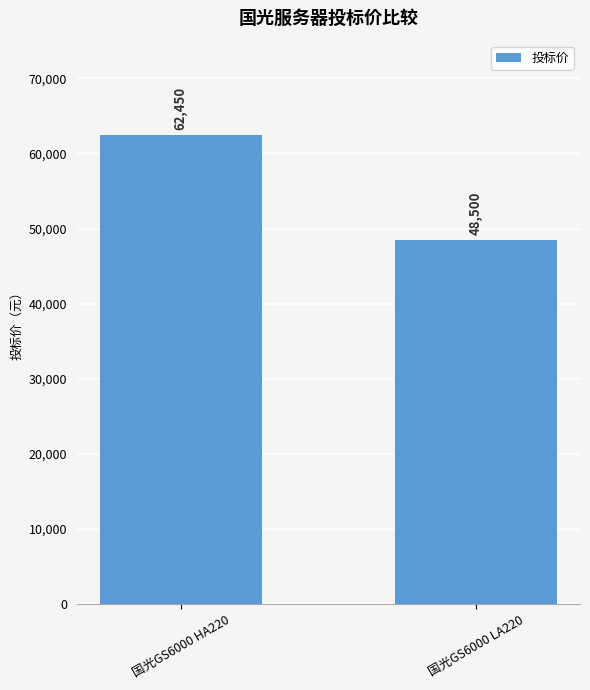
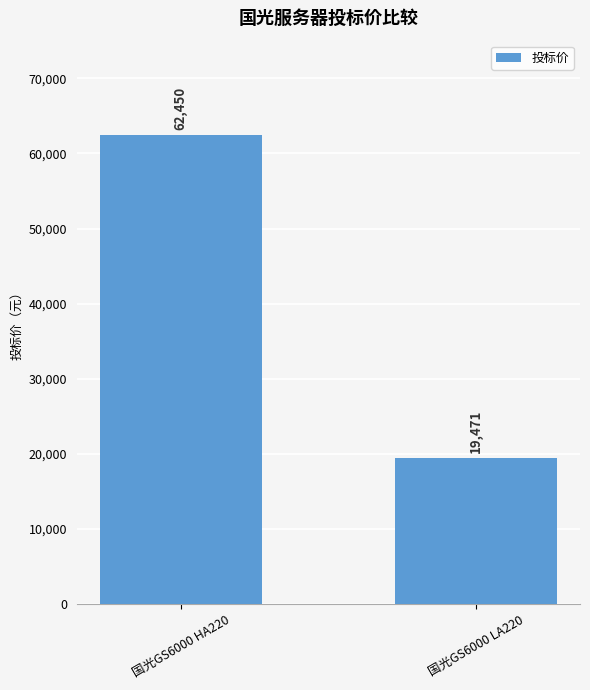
  {
    "国光GS6000 HA220": "62,450",
-   "国光GS6000 LA220": "48,500"
+   "国光GS6000 LA220": "19,471"
  }
